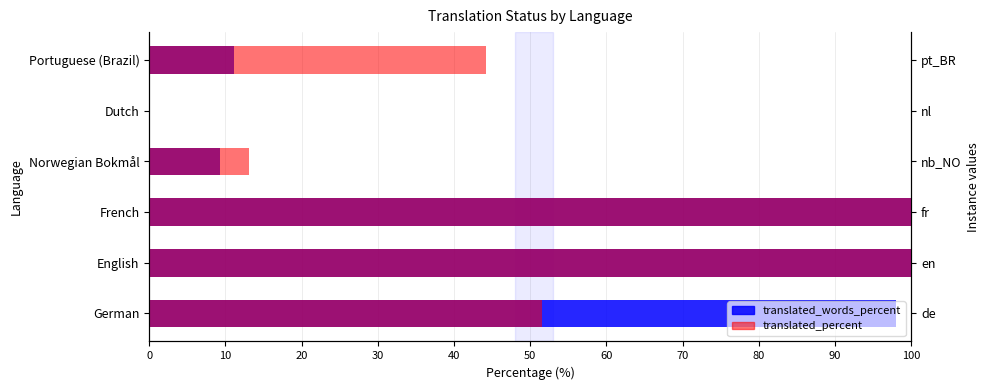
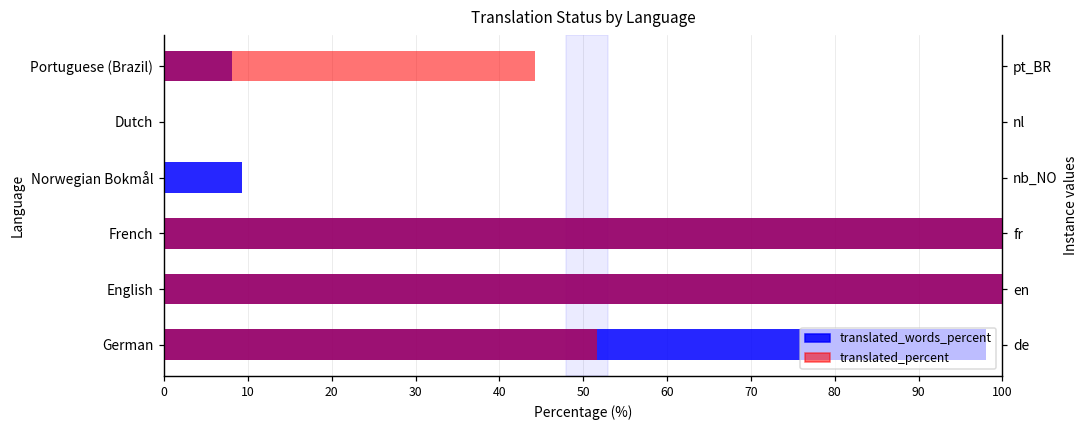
  {
    "translated_words_percent": {
-     "Portuguese (Brazil)": 11,
+     "Portuguese (Brazil)": 8,
      "Dutch": 0,
      "French": 100,
      "English": 100
    },
    "translated_percent": {
      "Portuguese (Brazil)": 44,
      "Dutch": 0,
-     "Norwegian Bokmål": 13,
+     "Norwegian Bokmål": 0,
      "French": 100,
      "English": 100
    }
  }
